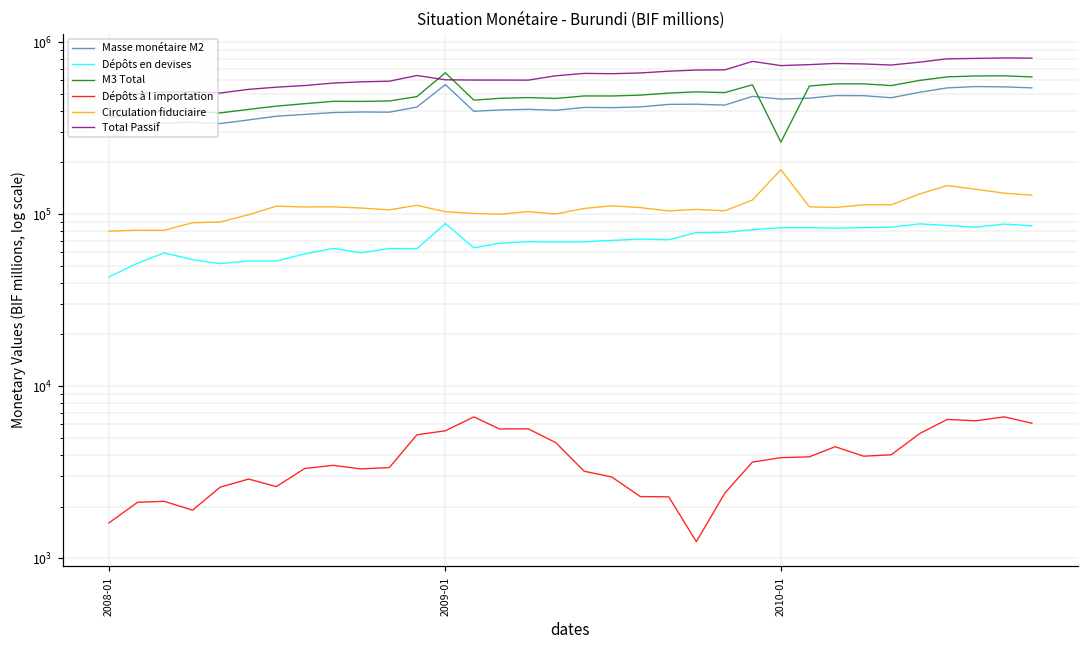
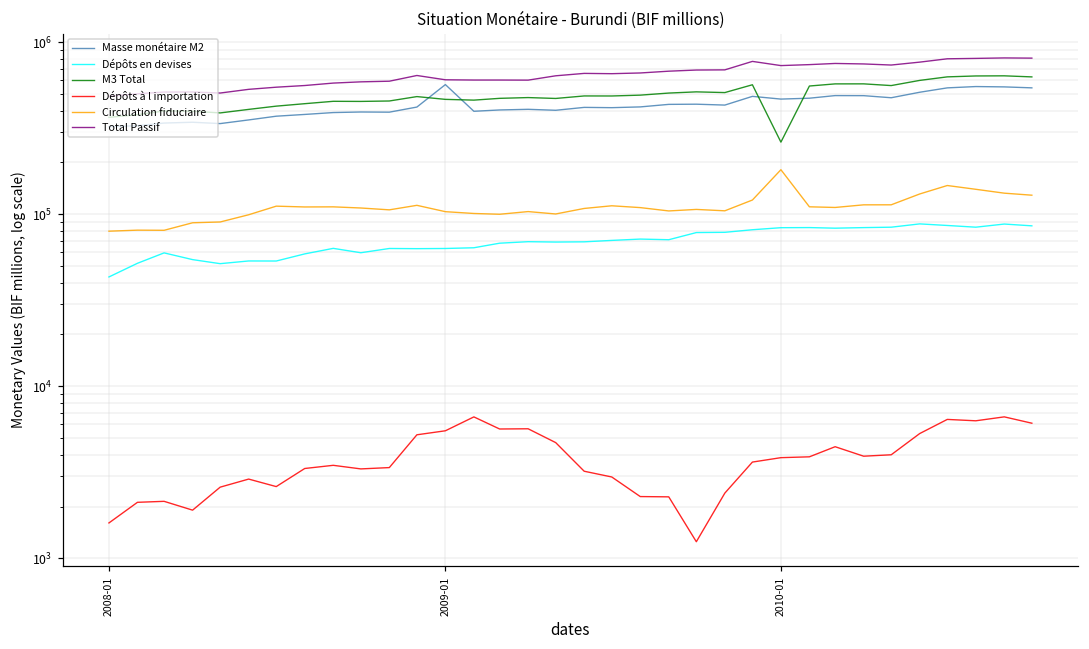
  {
    "Masse monétaire M2": {
      "2009-01": 570000,
      "2010-01": 470000
    },
    "Dépôts en devises": {
      "2008-01": 43000,
-     "2009-01": 90000,
+     "2009-01": 63000,
      "2010-01": 80000
    },
    "M3 Total": {
-     "2009-01": 660000,
+     "2009-01": 460000,
      "2010-01": 260000
    },
    "Dépôts à l importation": {
      "2008-01": 1600,
      "2009-01": 5500,
      "2010-01": 3800
    },
    "Circulation fiduciaire": {
      "2008-01": 80000,
      "2009-01": 100000,
      "2010-01": 180000
    },
    "Total Passif": {
      "2009-01": 600000,
      "2010-01": 700000
    }
  }
